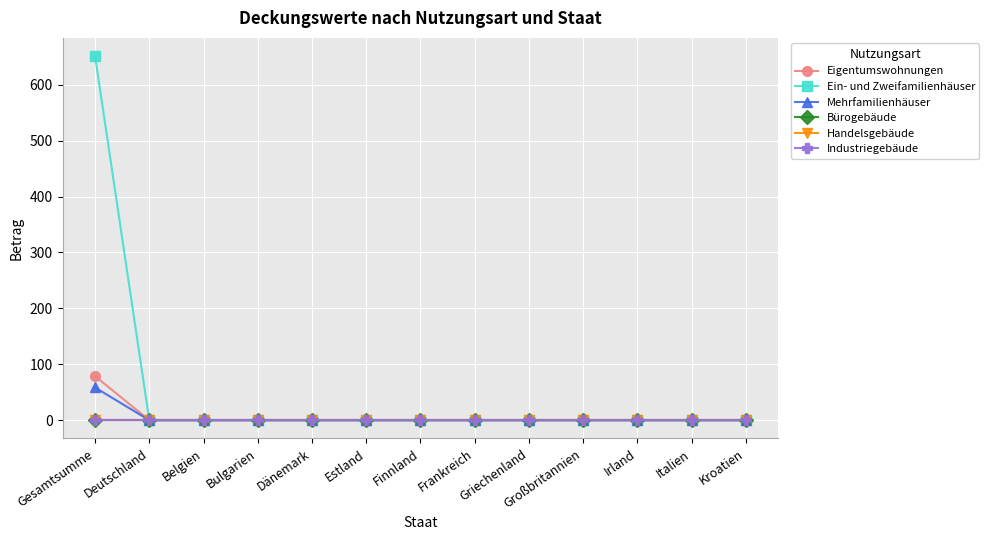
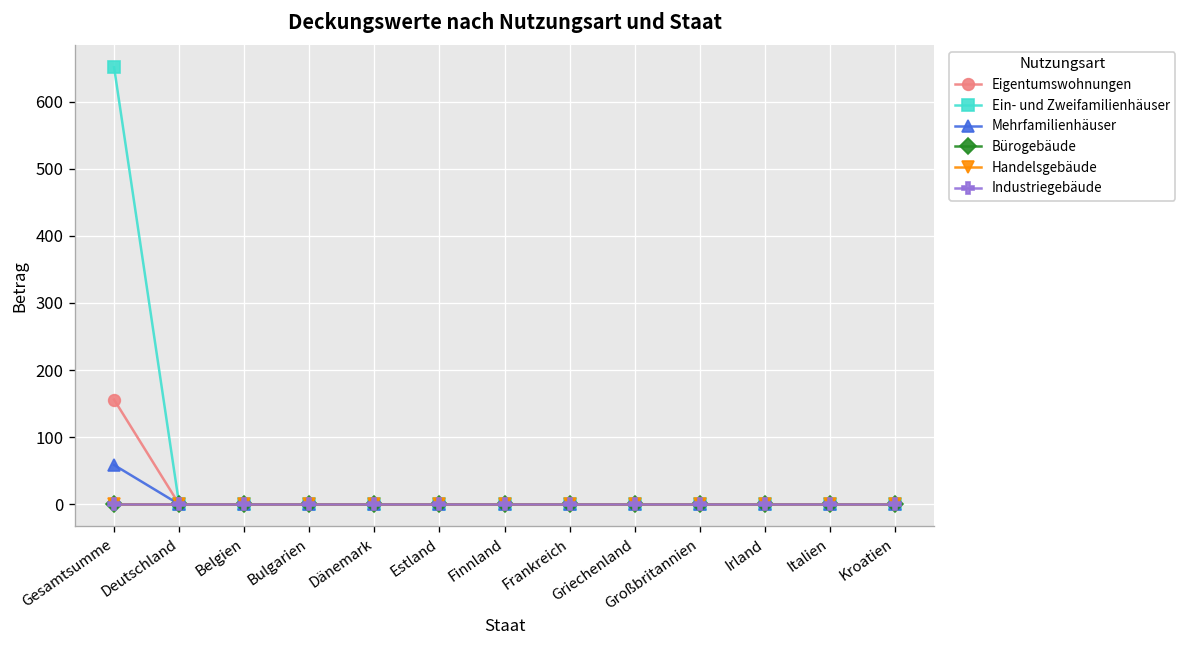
  {
    "Eigentumswohnungen": {
-     "Gesamtsumme": 80
+     "Gesamtsumme": 160
    },
    "Ein- und Zweifamilienhäuser": {
      "Gesamtsumme": 650
    },
    "Mehrfamilienhäuser": {
      "Gesamtsumme": 60
    },
    "Industriegebäude": {
      "Gesamtsumme": 0
    }
  }
